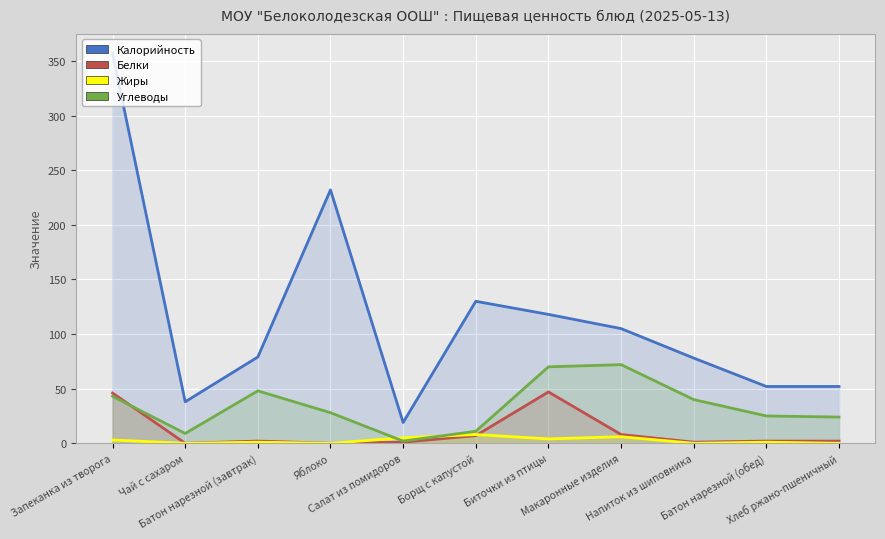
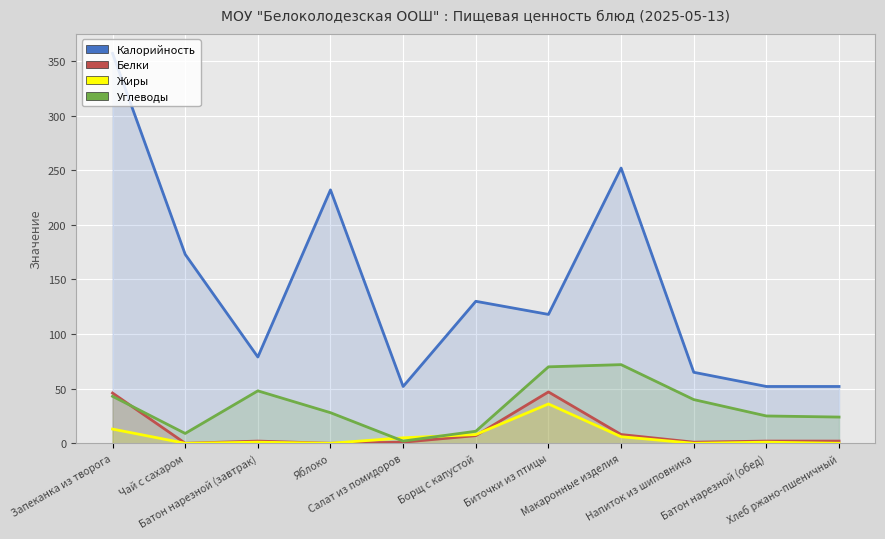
  {
    "Калорийность": {
-     "Чай с сахаром": 38,
+     "Чай с сахаром": 173,
      "Батон нарезной (завтрак)": 79,
      "Яблоко": 232,
-     "Салат из помидоров": 19,
+     "Салат из помидоров": 52,
      "Борщ с капустой": 130,
      "Биточки из птицы": 118,
-     "Макаронные изделия": 105,
-     "Напиток из шиповника": 78,
+     "Макаронные изделия": 252,
+     "Напиток из шиповника": 65,
      "Батон нарезной (обед)": 52,
      "Хлеб ржано-пшеничный": 52
    },
    "Белки": {
      "Запеканка из творога": 46,
      "Биточки из птицы": 47
    },
    "Жиры": {
-     "Запеканка из творога": 3,
+     "Запеканка из творога": 13,
      "Салат из помидоров": 5,
-     "Биточки из птицы": 4
+     "Биточки из птицы": 36
    },
    "Углеводы": {
      "Запеканка из творога": 43,
      "Чай с сахаром": 9,
      "Батон нарезной (завтрак)": 48,
      "Яблоко": 28,
      "Борщ с капустой": 11,
      "Биточки из птицы": 70,
      "Макаронные изделия": 72,
      "Напиток из шиповника": 40,
      "Батон нарезной (обед)": 25,
      "Хлеб ржано-пшеничный": 24
    }
  }
